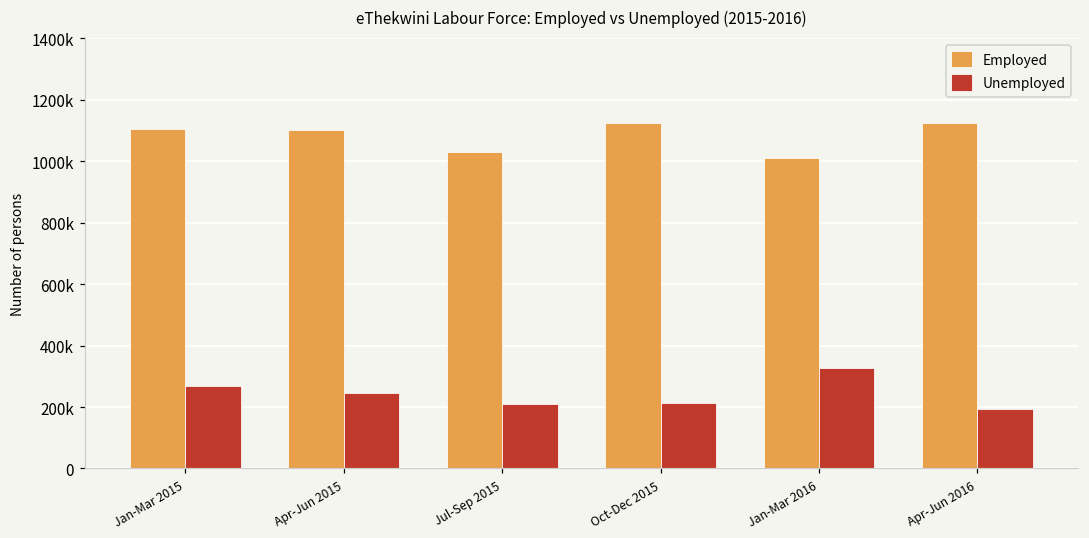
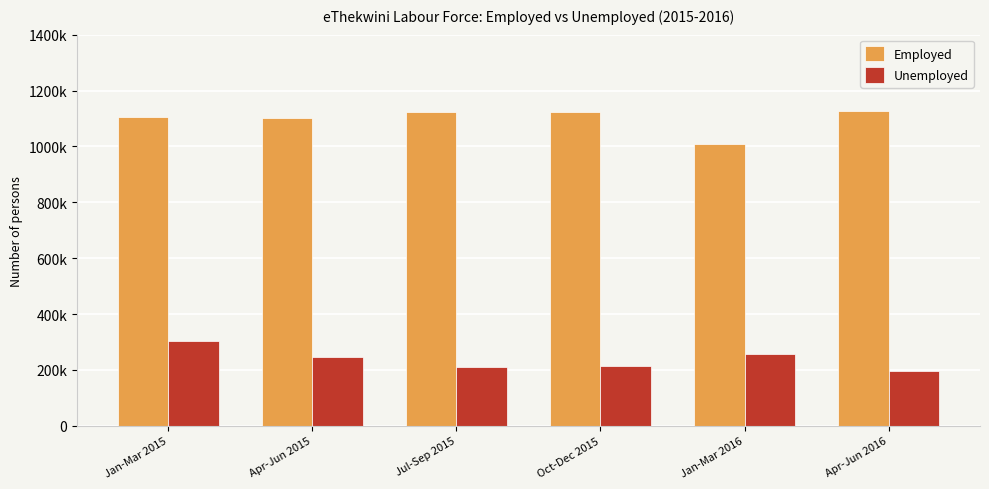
  {
    "Employed": {
      "Jan-Mar 2015": 1100000,
      "Apr-Jun 2015": 1100000,
-     "Jul-Sep 2015": 1030000,
+     "Jul-Sep 2015": 1120000,
      "Oct-Dec 2015": 1120000,
      "Jan-Mar 2016": 1010000,
      "Apr-Jun 2016": 1130000
    },
    "Unemployed": {
-     "Jan-Mar 2015": 270000,
+     "Jan-Mar 2015": 300000,
      "Apr-Jun 2015": 250000,
      "Jul-Sep 2015": 210000,
      "Oct-Dec 2015": 210000,
-     "Jan-Mar 2016": 330000,
+     "Jan-Mar 2016": 260000,
      "Apr-Jun 2016": 190000
    }
  }
